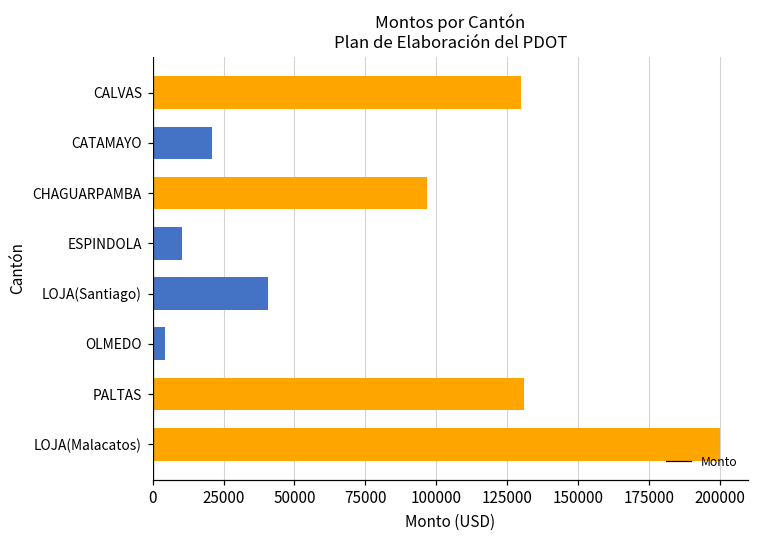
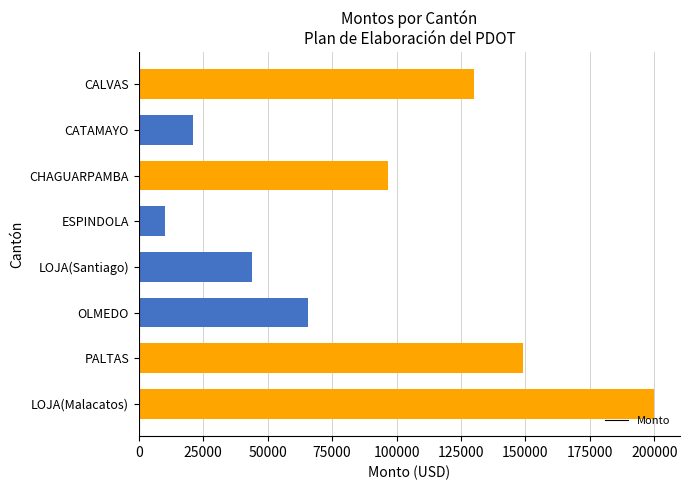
  {
    "CALVAS": 130000,
    "CATAMAYO": 21000,
    "CHAGUARPAMBA": 97000,
    "ESPINDOLA": 10000,
-   "LOJA(Santiago)": 41000,
-   "OLMEDO": 4000,
-   "PALTAS": 131000,
+   "LOJA(Santiago)": 44000,
+   "OLMEDO": 66000,
+   "PALTAS": 149000,
    "LOJA(Malacatos)": 200000
  }
